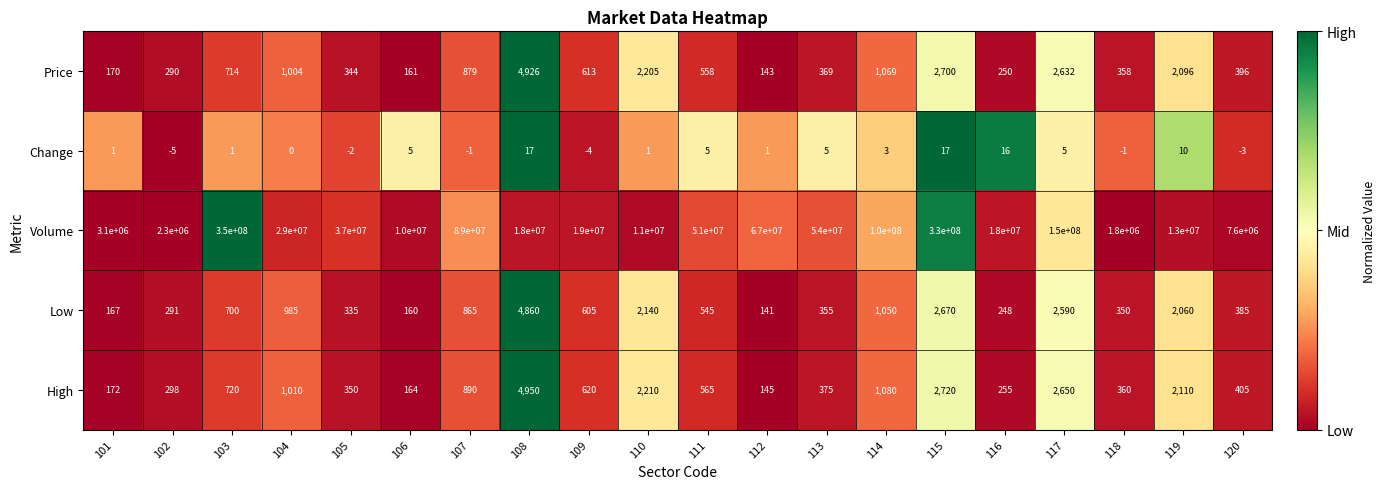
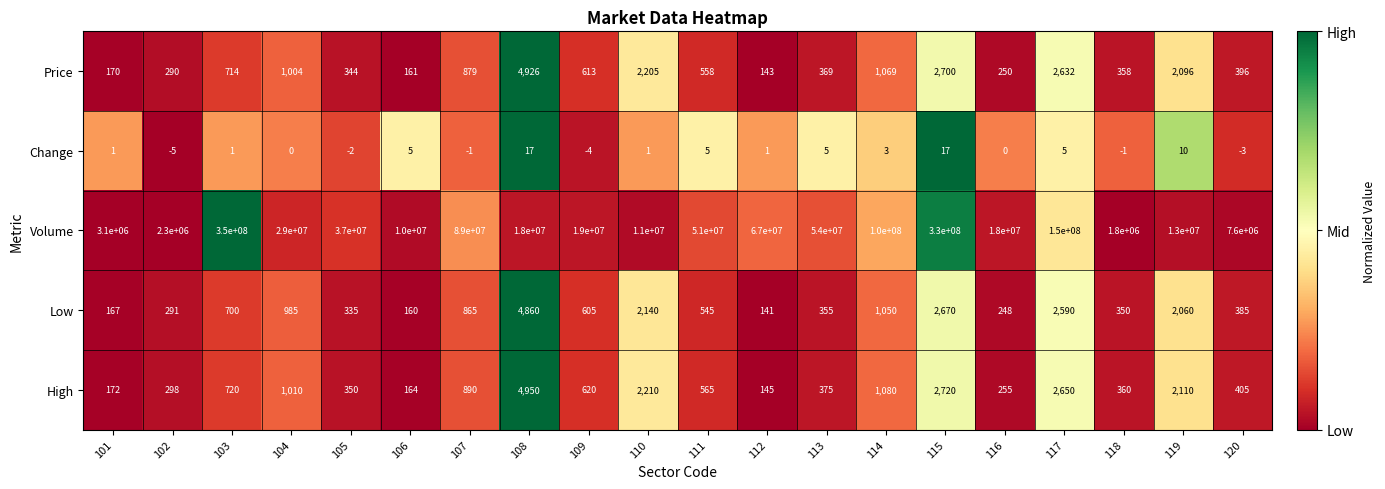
  {
    "Price": {
      "101": "170",
      "102": "290",
      "103": "714",
      "104": "1,004",
      "105": "344",
      "106": "161",
      "107": "879",
      "108": "4,926",
      "109": "613",
      "110": "2,205",
      "111": "558",
      "112": "143",
      "113": "369",
      "114": "1,069",
      "115": "2,700",
      "116": "250",
      "117": "2,632",
      "118": "358",
      "119": "2,096",
      "120": "396"
    },
    "Change": {
      "101": "1",
      "102": "-5",
      "103": "1",
      "104": "0",
      "105": "-2",
      "106": "5",
      "107": "-1",
      "108": "17",
      "109": "-4",
      "110": "1",
      "111": "5",
      "112": "1",
      "113": "5",
      "114": "3",
      "115": "17",
-     "116": "16",
+     "116": "0",
      "117": "5",
      "118": "-1",
      "119": "10",
      "120": "-3"
    },
    "Volume": {
      "101": "3.1e+06",
      "102": "2.3e+06",
      "103": "3.5e+08",
      "104": "2.9e+07",
      "105": "3.7e+07",
      "106": "1.0e+07",
      "107": "8.9e+07",
      "108": "1.8e+07",
      "109": "1.9e+07",
      "110": "1.1e+07",
      "111": "5.1e+07",
      "112": "6.7e+07",
      "113": "5.4e+07",
      "114": "1.0e+08",
      "115": "3.3e+08",
      "116": "1.8e+07",
      "117": "1.5e+08",
      "118": "1.8e+06",
      "119": "1.3e+07",
      "120": "7.6e+06"
    },
    "Low": {
      "101": "167",
      "102": "291",
      "103": "700",
      "104": "985",
      "105": "335",
      "106": "160",
      "107": "865",
      "108": "4,860",
      "109": "605",
      "110": "2,140",
      "111": "545",
      "112": "141",
      "113": "355",
      "114": "1,050",
      "115": "2,670",
      "116": "248",
      "117": "2,590",
      "118": "350",
      "119": "2,060",
      "120": "385"
    },
    "High": {
      "101": "172",
      "102": "298",
      "103": "720",
      "104": "1,010",
      "105": "350",
      "106": "164",
      "107": "890",
      "108": "4,950",
      "109": "620",
      "110": "2,210",
      "111": "565",
      "112": "145",
      "113": "375",
      "114": "1,080",
      "115": "2,720",
      "116": "255",
      "117": "2,650",
      "118": "360",
      "119": "2,110",
      "120": "405"
    }
  }
